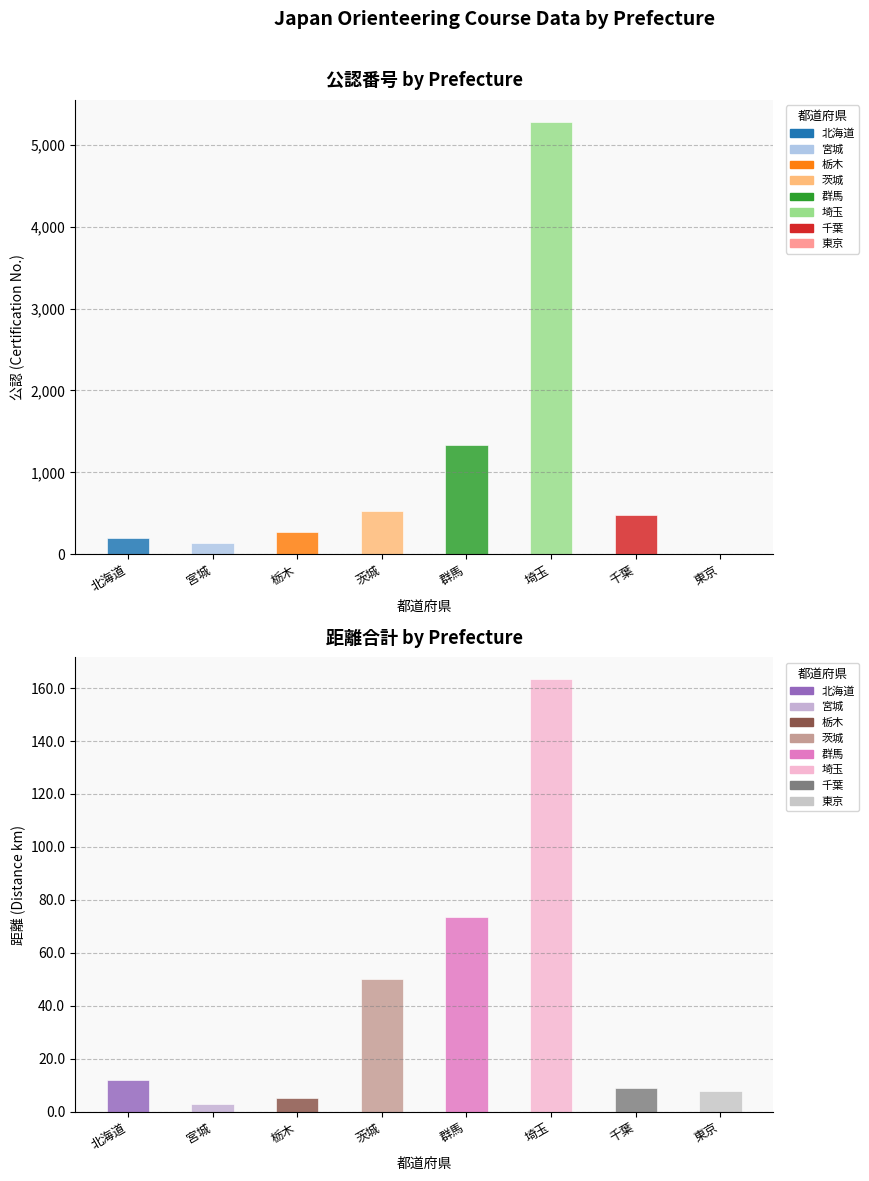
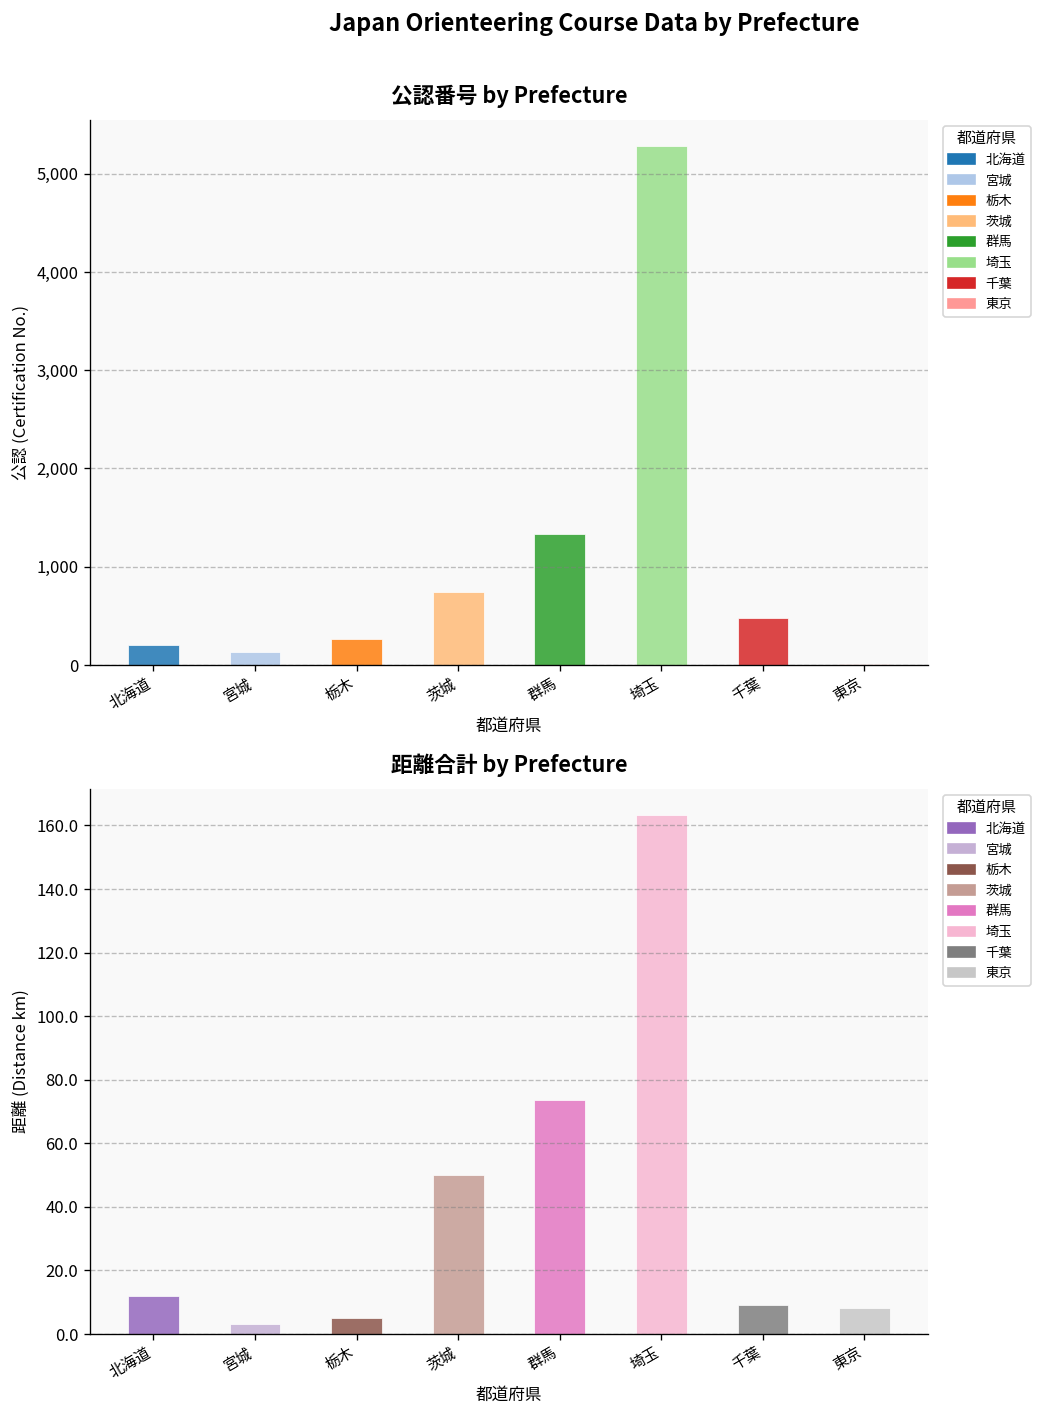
  {
    "公認番号 by Prefecture": {
      "北海道": "200",
      "宮城": "100",
      "栃木": "300",
-     "茨城": "500",
+     "茨城": "700",
      "群馬": "1,300",
      "埼玉": "5,300",
      "千葉": "500"
    },
    "距離合計 by Prefecture": {
      "北海道": "12",
      "宮城": "3",
      "栃木": "5",
      "茨城": "50",
      "群馬": "74",
      "埼玉": "163",
      "千葉": "9",
      "東京": "8"
    }
  }
